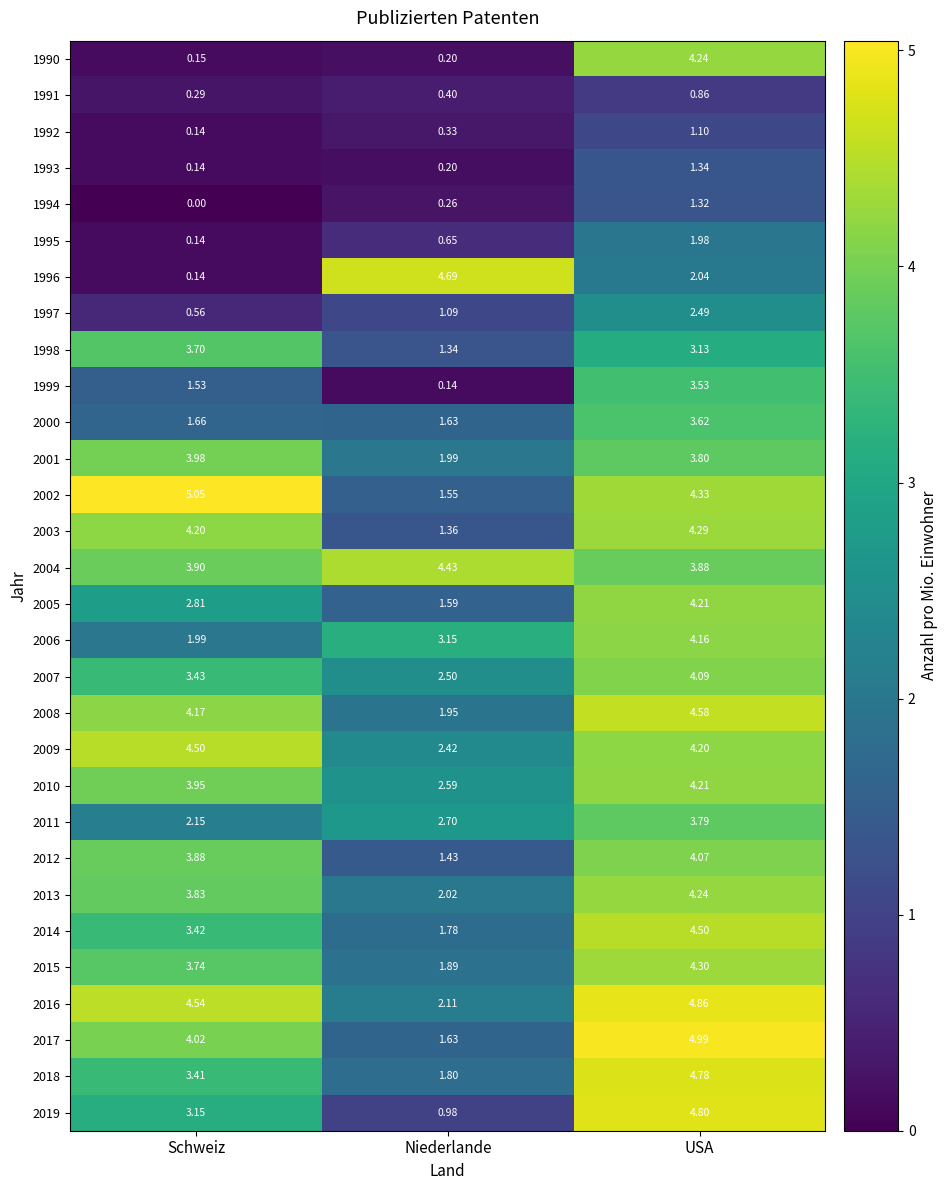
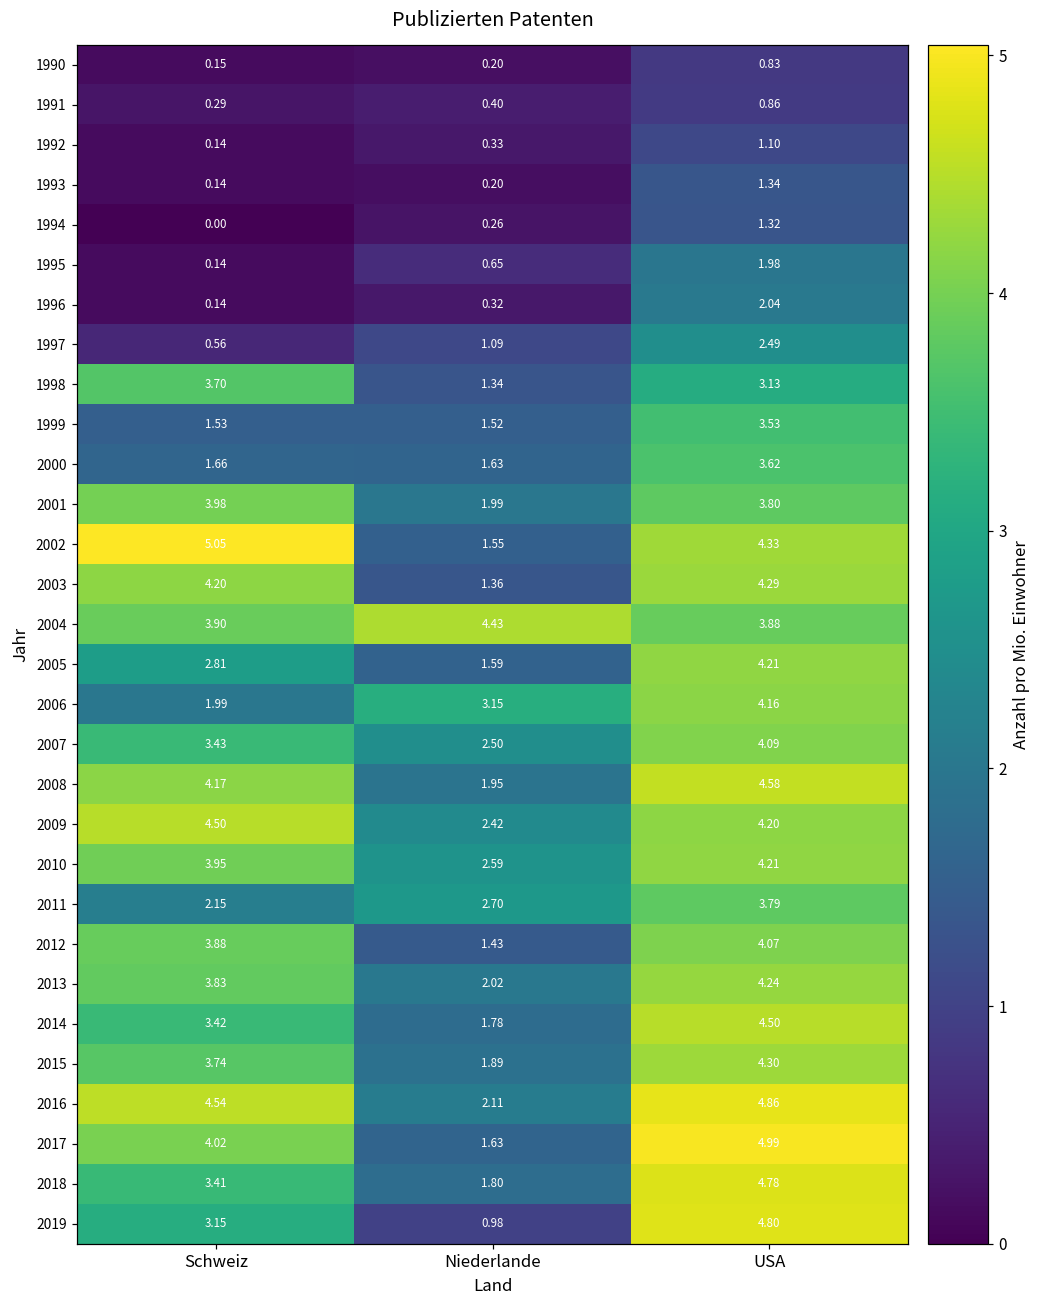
  {
    "1990": {
      "Schweiz": 0.15,
      "Niederlande": 0.20,
-     "USA": 4.24
+     "USA": 0.83
    },
    "1991": {
      "Schweiz": 0.29,
      "Niederlande": 0.40,
      "USA": 0.86
    },
    "1992": {
      "Schweiz": 0.14,
      "Niederlande": 0.33,
      "USA": 1.10
    },
    "1993": {
      "Schweiz": 0.14,
      "Niederlande": 0.20,
      "USA": 1.34
    },
    "1994": {
      "Schweiz": 0.00,
      "Niederlande": 0.26,
      "USA": 1.32
    },
    "1995": {
      "Schweiz": 0.14,
      "Niederlande": 0.65,
      "USA": 1.98
    },
    "1996": {
      "Schweiz": 0.14,
-     "Niederlande": 4.69,
+     "Niederlande": 0.32,
      "USA": 2.04
    },
    "1997": {
      "Schweiz": 0.56,
      "Niederlande": 1.09,
      "USA": 2.49
    },
    "1998": {
      "Schweiz": 3.70,
      "Niederlande": 1.34,
      "USA": 3.13
    },
    "1999": {
      "Schweiz": 1.53,
-     "Niederlande": 0.14,
+     "Niederlande": 1.52,
      "USA": 3.53
    },
    "2000": {
      "Schweiz": 1.66,
      "Niederlande": 1.63,
      "USA": 3.62
    },
    "2001": {
      "Schweiz": 3.98,
      "Niederlande": 1.99,
      "USA": 3.80
    },
    "2002": {
      "Schweiz": 5.05,
      "Niederlande": 1.55,
      "USA": 4.33
    },
    "2003": {
      "Schweiz": 4.20,
      "Niederlande": 1.36,
      "USA": 4.29
    },
    "2004": {
      "Schweiz": 3.90,
      "Niederlande": 4.43,
      "USA": 3.88
    },
    "2005": {
      "Schweiz": 2.81,
      "Niederlande": 1.59,
      "USA": 4.21
    },
    "2006": {
      "Schweiz": 1.99,
      "Niederlande": 3.15,
      "USA": 4.16
    },
    "2007": {
      "Schweiz": 3.43,
      "Niederlande": 2.50,
      "USA": 4.09
    },
    "2008": {
      "Schweiz": 4.17,
      "Niederlande": 1.95,
      "USA": 4.58
    },
    "2009": {
      "Schweiz": 4.50,
      "Niederlande": 2.42,
      "USA": 4.20
    },
    "2010": {
      "Schweiz": 3.95,
      "Niederlande": 2.59,
      "USA": 4.21
    },
    "2011": {
      "Schweiz": 2.15,
      "Niederlande": 2.70,
      "USA": 3.79
    },
    "2012": {
      "Schweiz": 3.88,
      "Niederlande": 1.43,
      "USA": 4.07
    },
    "2013": {
      "Schweiz": 3.83,
      "Niederlande": 2.02,
      "USA": 4.24
    },
    "2014": {
      "Schweiz": 3.42,
      "Niederlande": 1.78,
      "USA": 4.50
    },
    "2015": {
      "Schweiz": 3.74,
      "Niederlande": 1.89,
      "USA": 4.30
    },
    "2016": {
      "Schweiz": 4.54,
      "Niederlande": 2.11,
      "USA": 4.86
    },
    "2017": {
      "Schweiz": 4.02,
      "Niederlande": 1.63,
      "USA": 4.99
    },
    "2018": {
      "Schweiz": 3.41,
      "Niederlande": 1.80,
      "USA": 4.78
    },
    "2019": {
      "Schweiz": 3.15,
      "Niederlande": 0.98,
      "USA": 4.80
    }
  }
